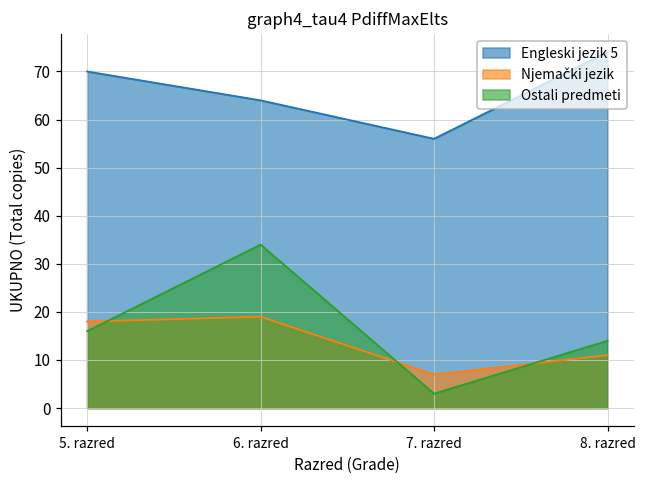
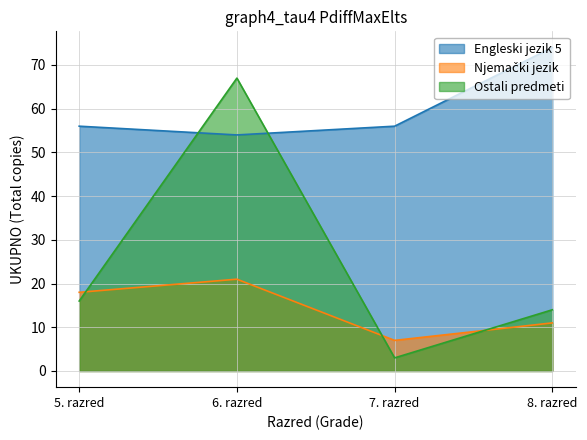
  {
    "Engleski jezik 5": {
-     "5. razred": 70,
-     "6. razred": 64,
+     "5. razred": 56,
+     "6. razred": 54,
      "7. razred": 56
    },
    "Njemački jezik": {
      "5. razred": 18,
-     "6. razred": 19,
+     "6. razred": 21,
      "7. razred": 7,
      "8. razred": 11
    },
    "Ostali predmeti": {
      "5. razred": 16,
-     "6. razred": 34,
+     "6. razred": 67,
      "7. razred": 3,
      "8. razred": 14
    }
  }
